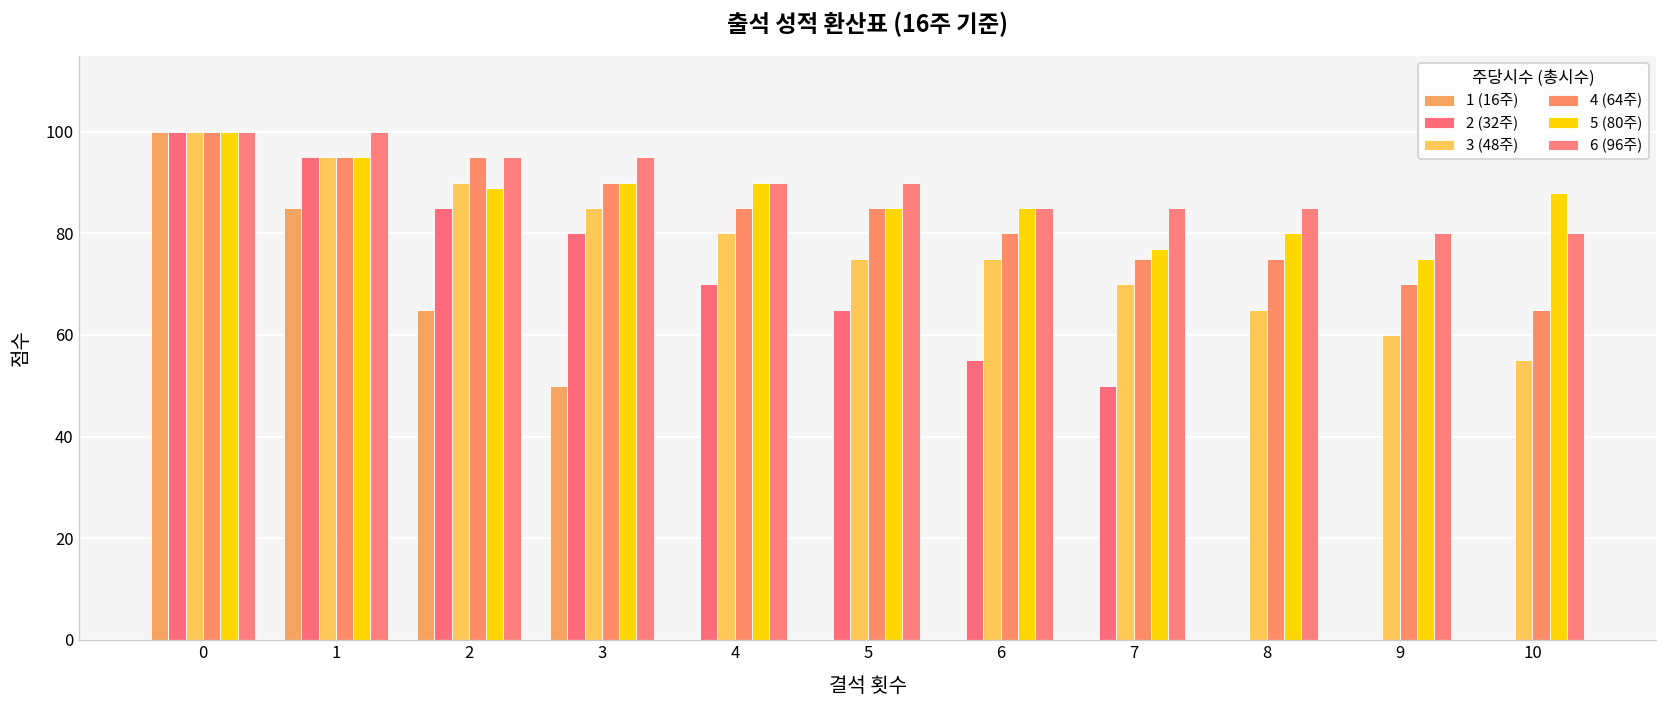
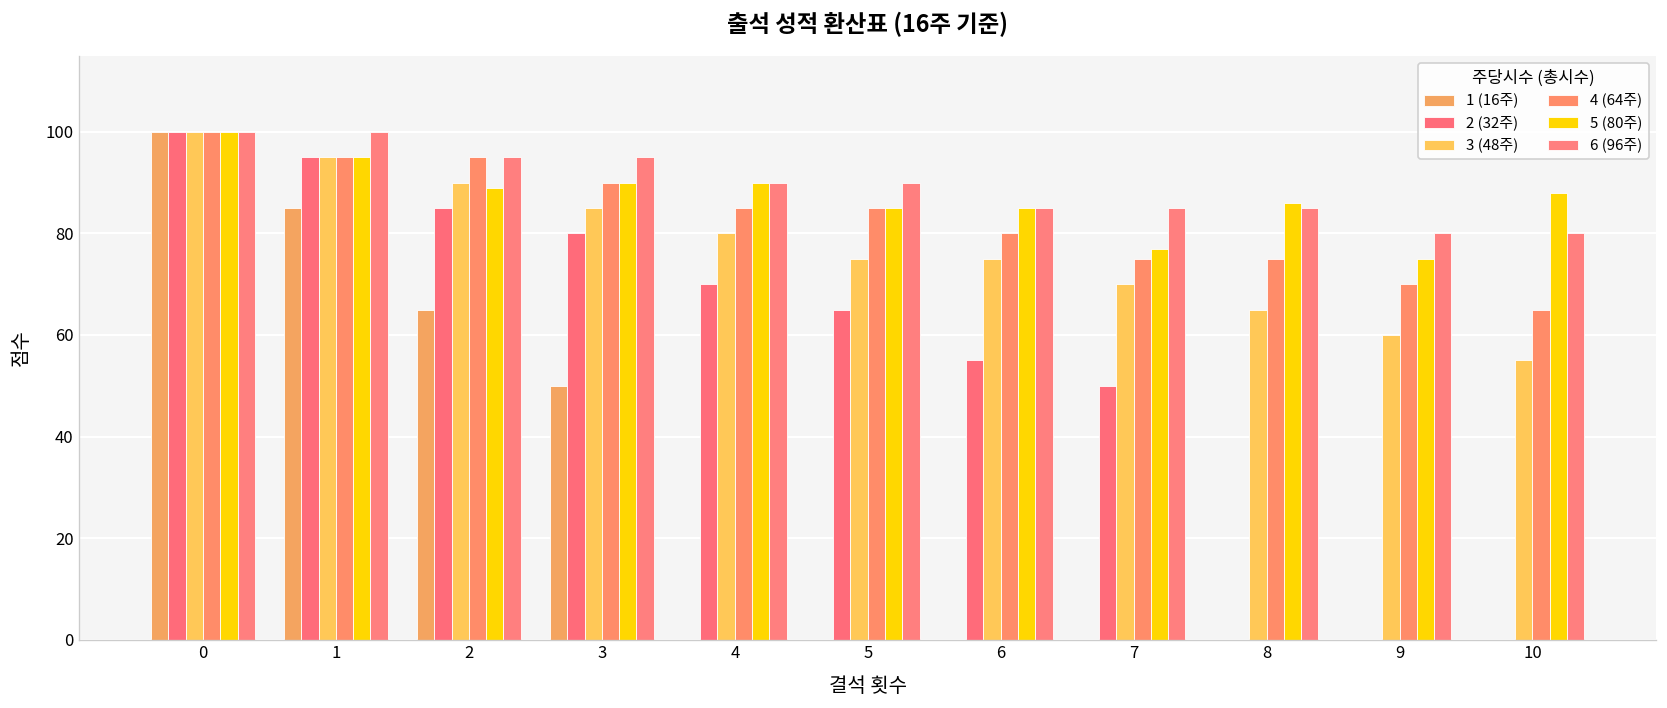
  {
    "5 (80주)": {
      "0": 100,
      "1": 95,
      "2": 89,
      "3": 90,
      "4": 90,
      "5": 85,
      "6": 85,
      "7": 77,
-     "8": 80,
+     "8": 86,
      "9": 75,
      "10": 88
    }
  }
